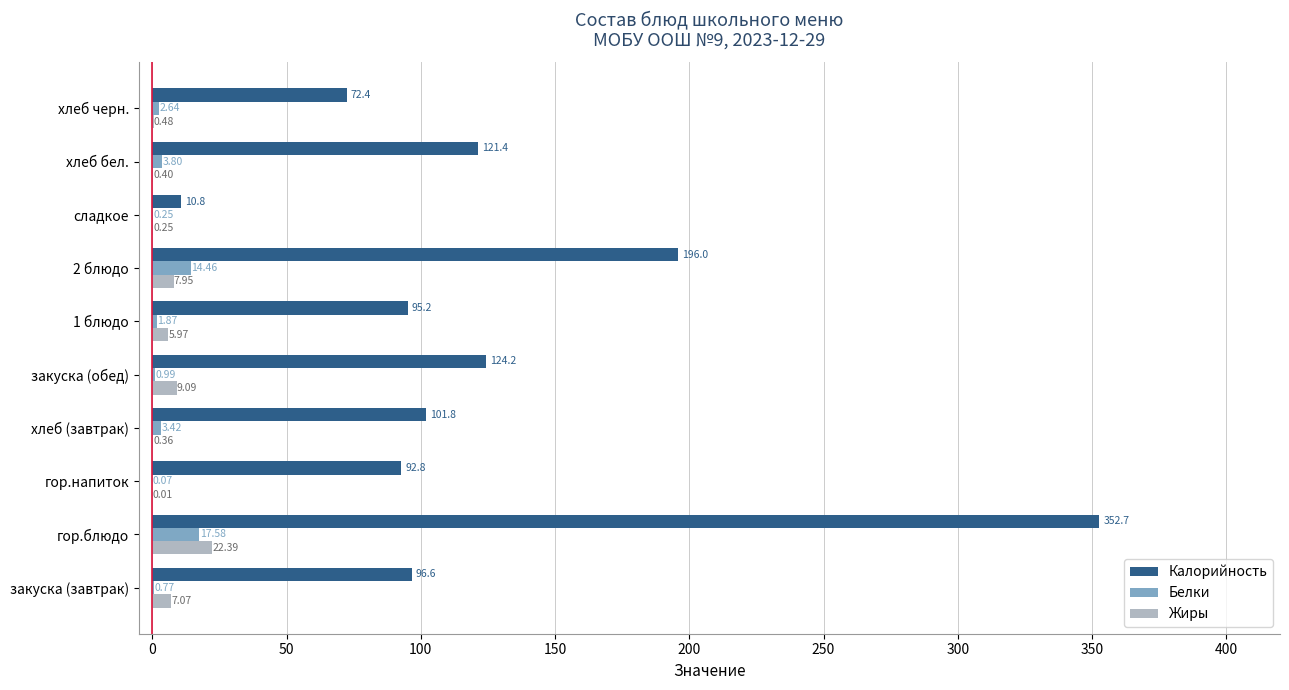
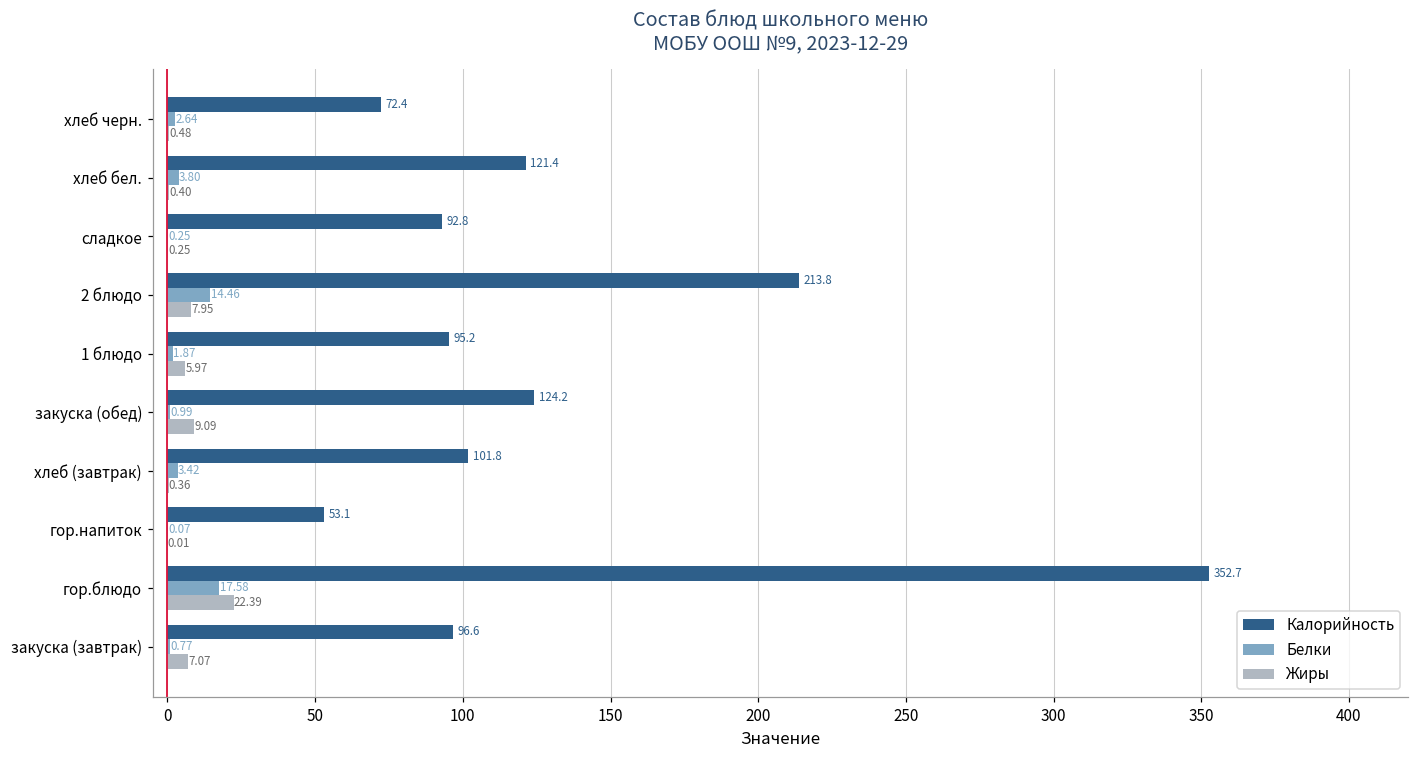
  {
    "Калорийность": {
      "хлеб черн.": 72.4,
      "хлеб бел.": 121.4,
-     "сладкое": 10.8,
-     "2 блюдо": 196.0,
+     "сладкое": 92.8,
+     "2 блюдо": 213.8,
      "1 блюдо": 95.2,
      "закуска (обед)": 124.2,
      "хлеб (завтрак)": 101.8,
-     "гор.напиток": 92.8,
+     "гор.напиток": 53.1,
      "гор.блюдо": 352.7,
      "закуска (завтрак)": 96.6
    }
  }
